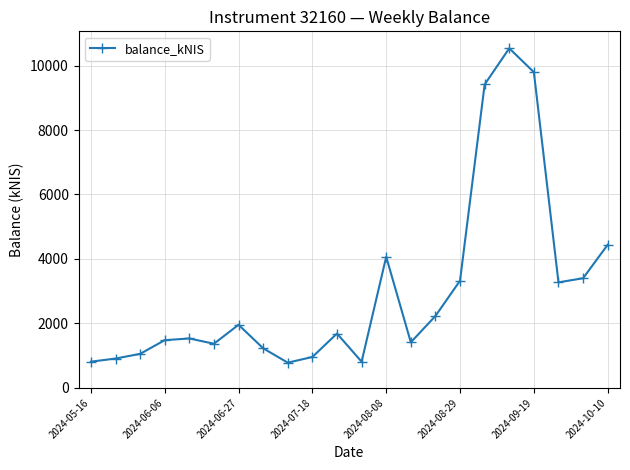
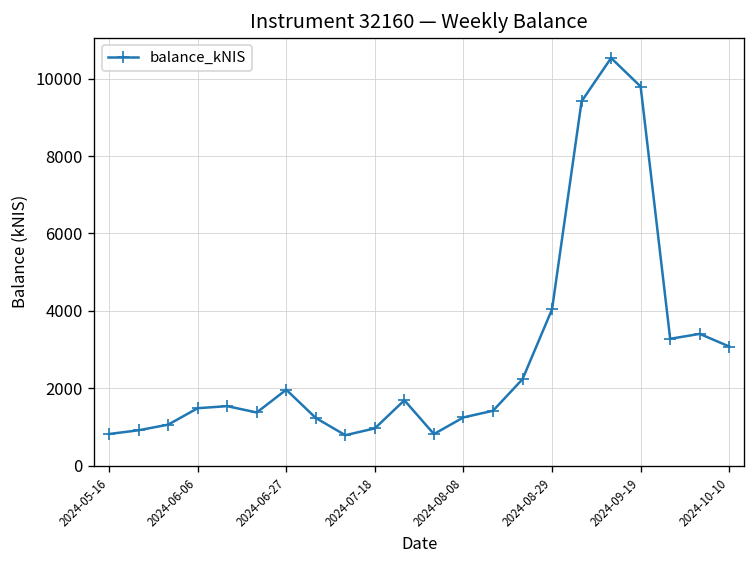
  {
    "2024-05-16": 800,
    "2024-06-06": 1500,
    "2024-06-27": 2000,
    "2024-07-18": 1000,
-   "2024-08-08": 4100,
-   "2024-08-29": 3300,
+   "2024-08-08": 1200,
+   "2024-08-29": 4000,
    "2024-09-19": 9800,
-   "2024-10-10": 4400
+   "2024-10-10": 3100
  }
